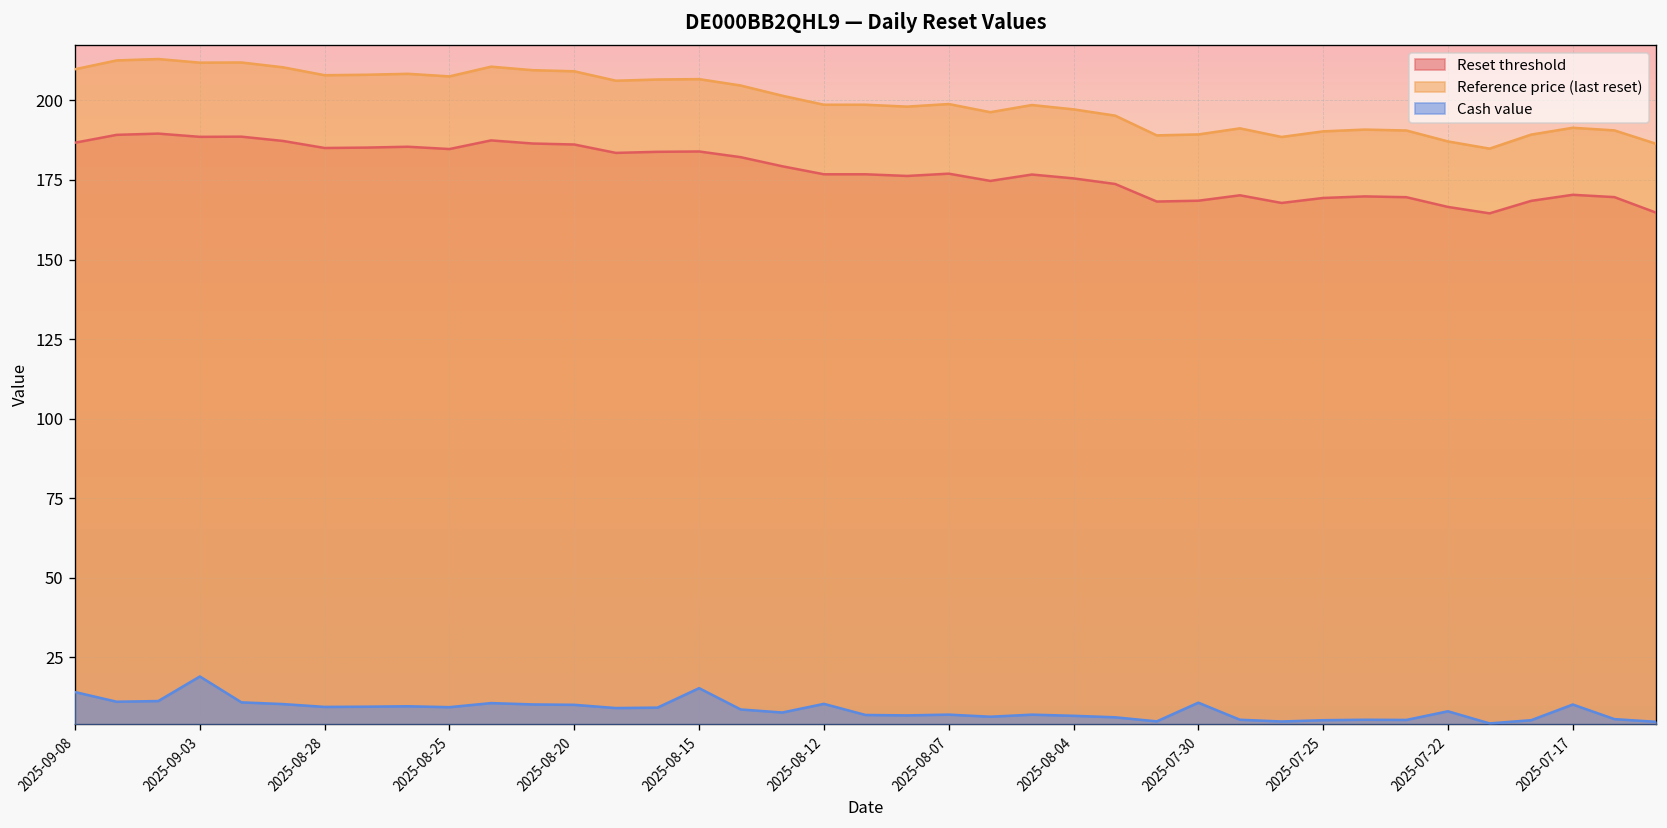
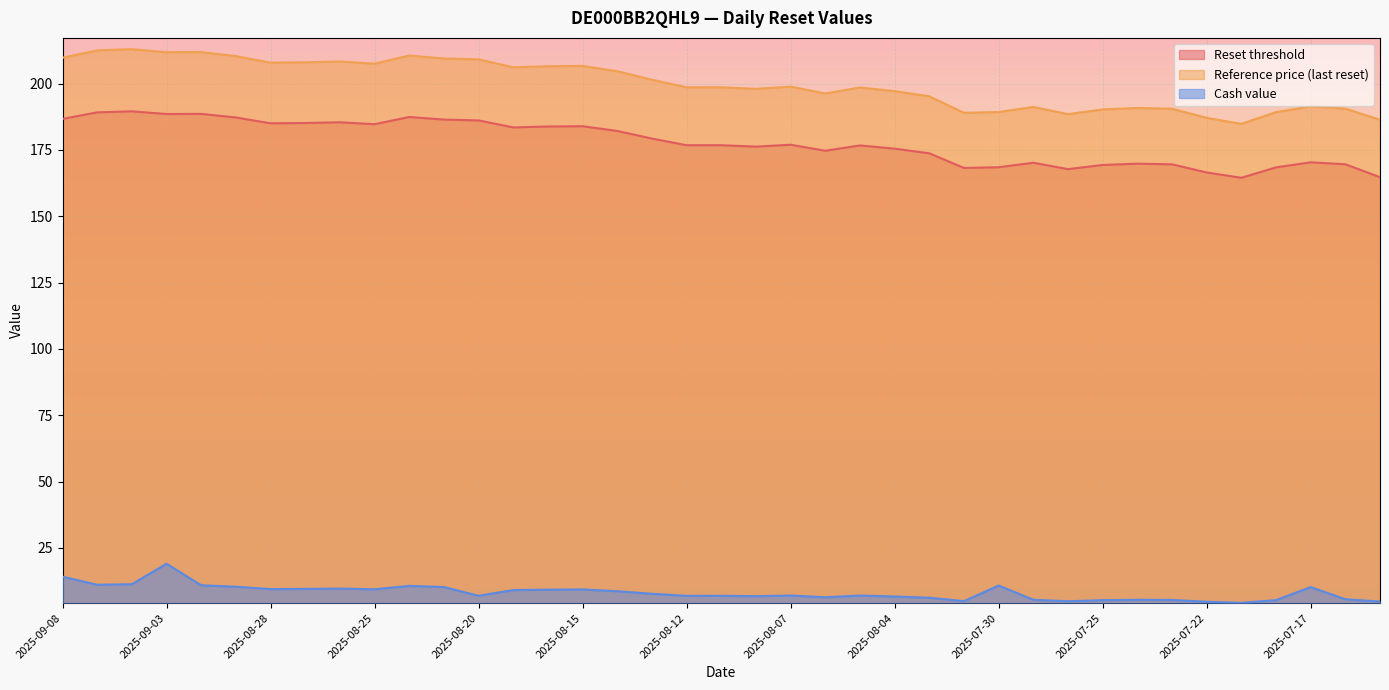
  {
    "Cash value": {
      "2025-09-08": 14,
      "2025-09-03": 19,
      "2025-08-28": 9,
      "2025-08-25": 9,
-     "2025-08-20": 10,
-     "2025-08-15": 15,
-     "2025-08-12": 10,
+     "2025-08-20": 7,
+     "2025-08-15": 9,
+     "2025-08-12": 7,
      "2025-08-07": 7,
      "2025-08-04": 7,
      "2025-07-30": 11,
      "2025-07-25": 5,
-     "2025-07-22": 8,
+     "2025-07-22": 5,
      "2025-07-17": 10
    }
  }
